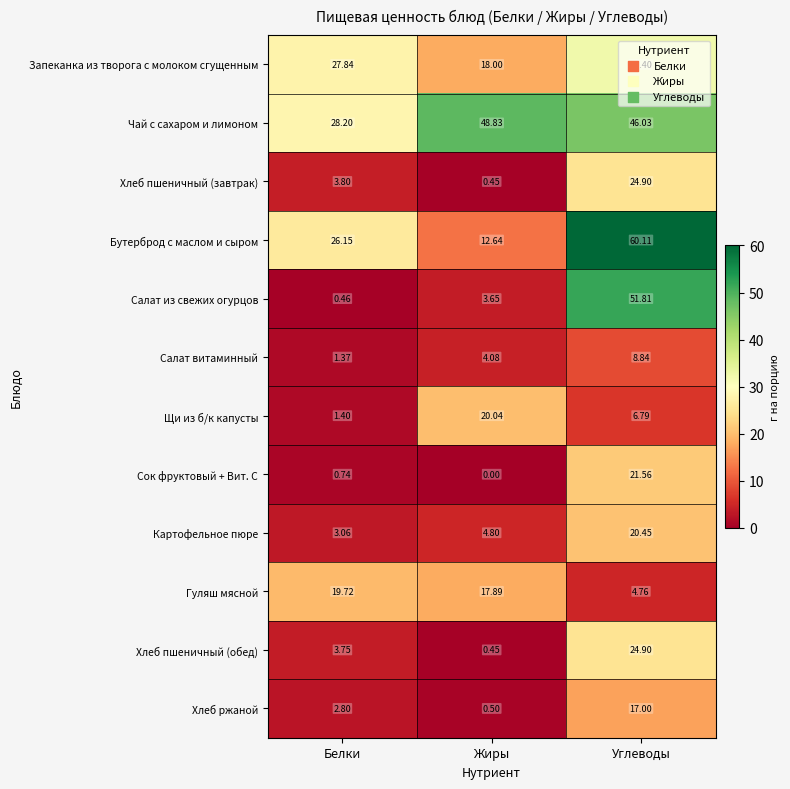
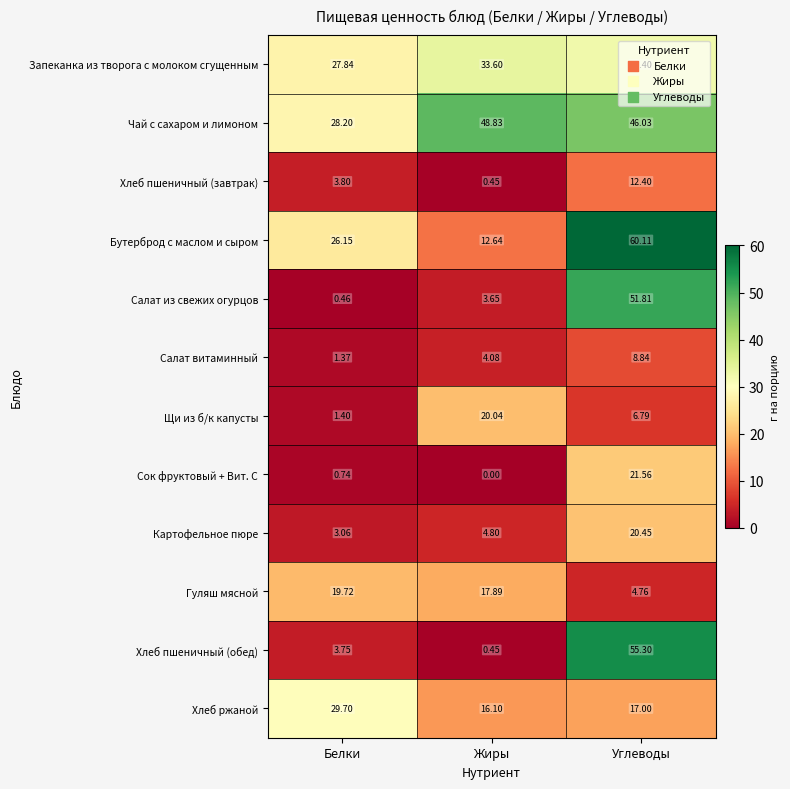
  {
    "Запеканка из творога с молоком сгущенным": {
-     "Жиры": 18.00
+     "Жиры": 33.60
    },
    "Хлеб пшеничный (завтрак)": {
-     "Углеводы": 24.90
+     "Углеводы": 12.40
    },
    "Хлеб пшеничный (обед)": {
-     "Углеводы": 24.90
+     "Углеводы": 55.30
    },
    "Хлеб ржаной": {
-     "Белки": 2.80,
-     "Жиры": 0.50
+     "Белки": 29.70,
+     "Жиры": 16.10
    }
  }
